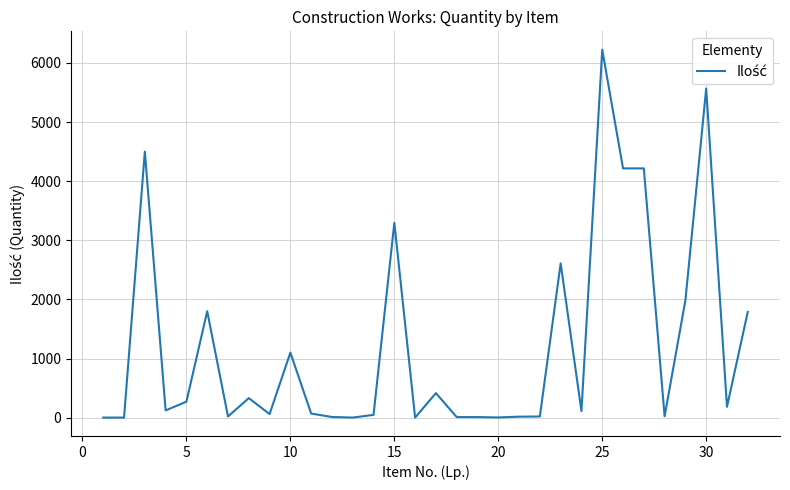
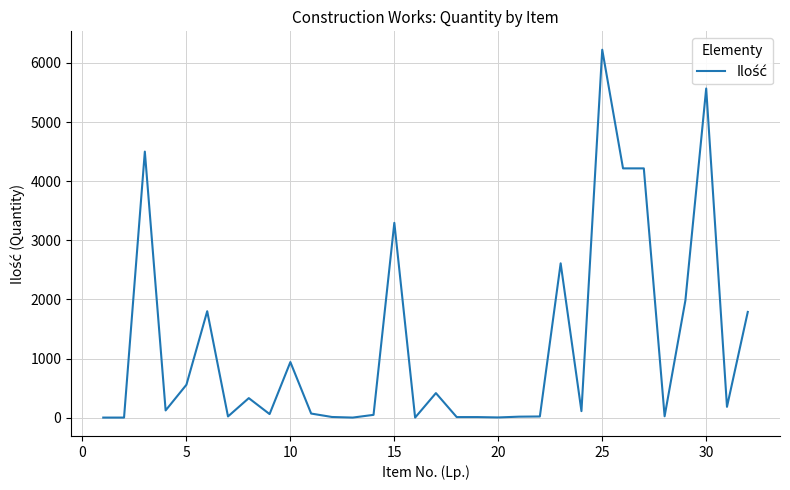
  {
-   "5": 300,
-   "10": 1100,
+   "5": 600,
+   "10": 900,
    "15": 3300,
    "20": 0,
    "25": 6200,
    "30": 5600
  }
